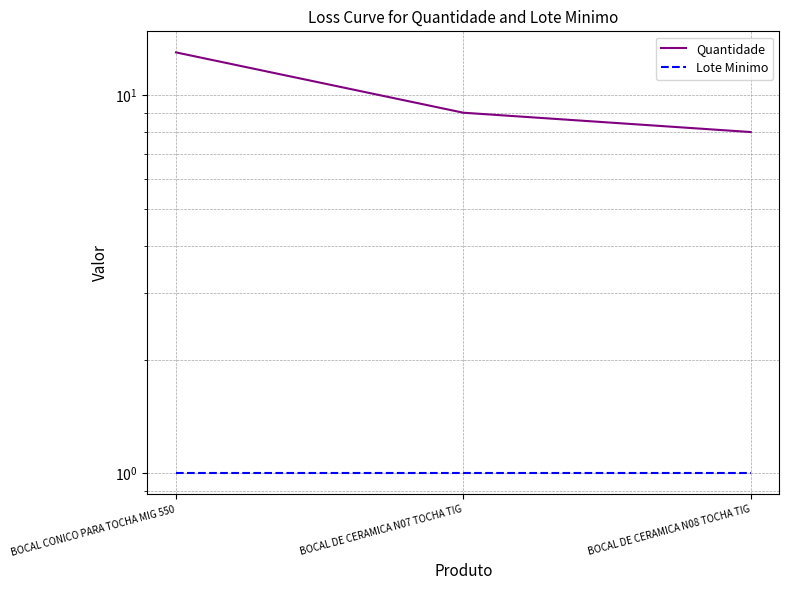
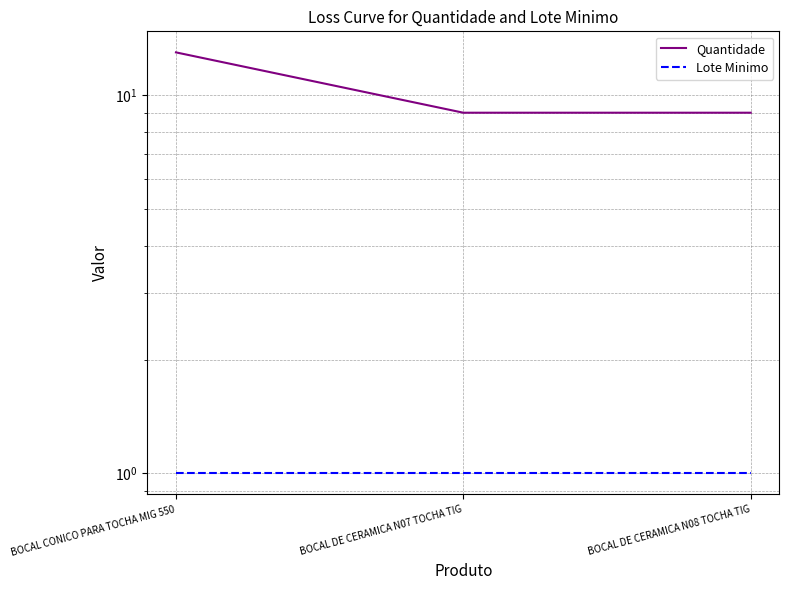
  {
    "Quantidade": {
      "BOCAL CONICO PARA TOCHA MIG 550": 13,
      "BOCAL DE CERAMICA N07 TOCHA TIG": 9,
-     "BOCAL DE CERAMICA N08 TOCHA TIG": 8
+     "BOCAL DE CERAMICA N08 TOCHA TIG": 9
    },
    "Lote Minimo": {
      "BOCAL CONICO PARA TOCHA MIG 550": 1,
      "BOCAL DE CERAMICA N07 TOCHA TIG": 1,
      "BOCAL DE CERAMICA N08 TOCHA TIG": 1
    }
  }
